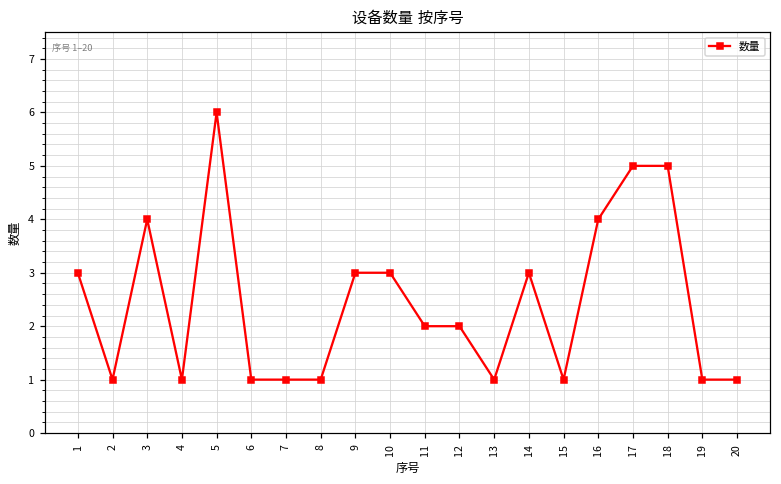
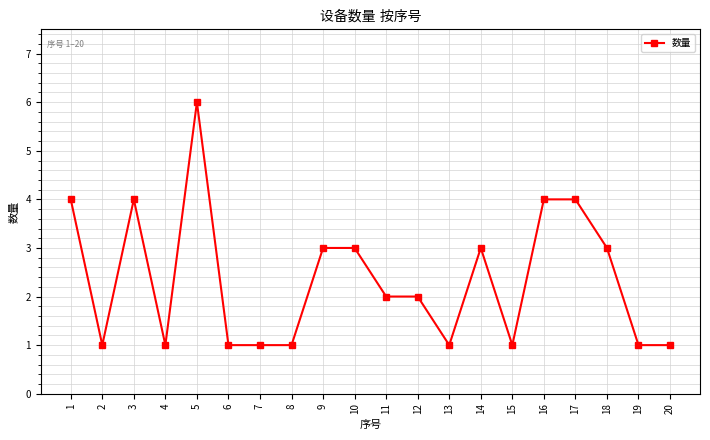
  {
-   "1": 3,
+   "1": 4,
    "2": 1,
    "3": 4,
    "4": 1,
    "5": 6,
    "6": 1,
    "7": 1,
    "8": 1,
    "9": 3,
    "10": 3,
    "11": 2,
    "12": 2,
    "13": 1,
    "14": 3,
    "15": 1,
    "16": 4,
-   "17": 5,
-   "18": 5,
+   "17": 4,
+   "18": 3,
    "19": 1,
    "20": 1
  }
